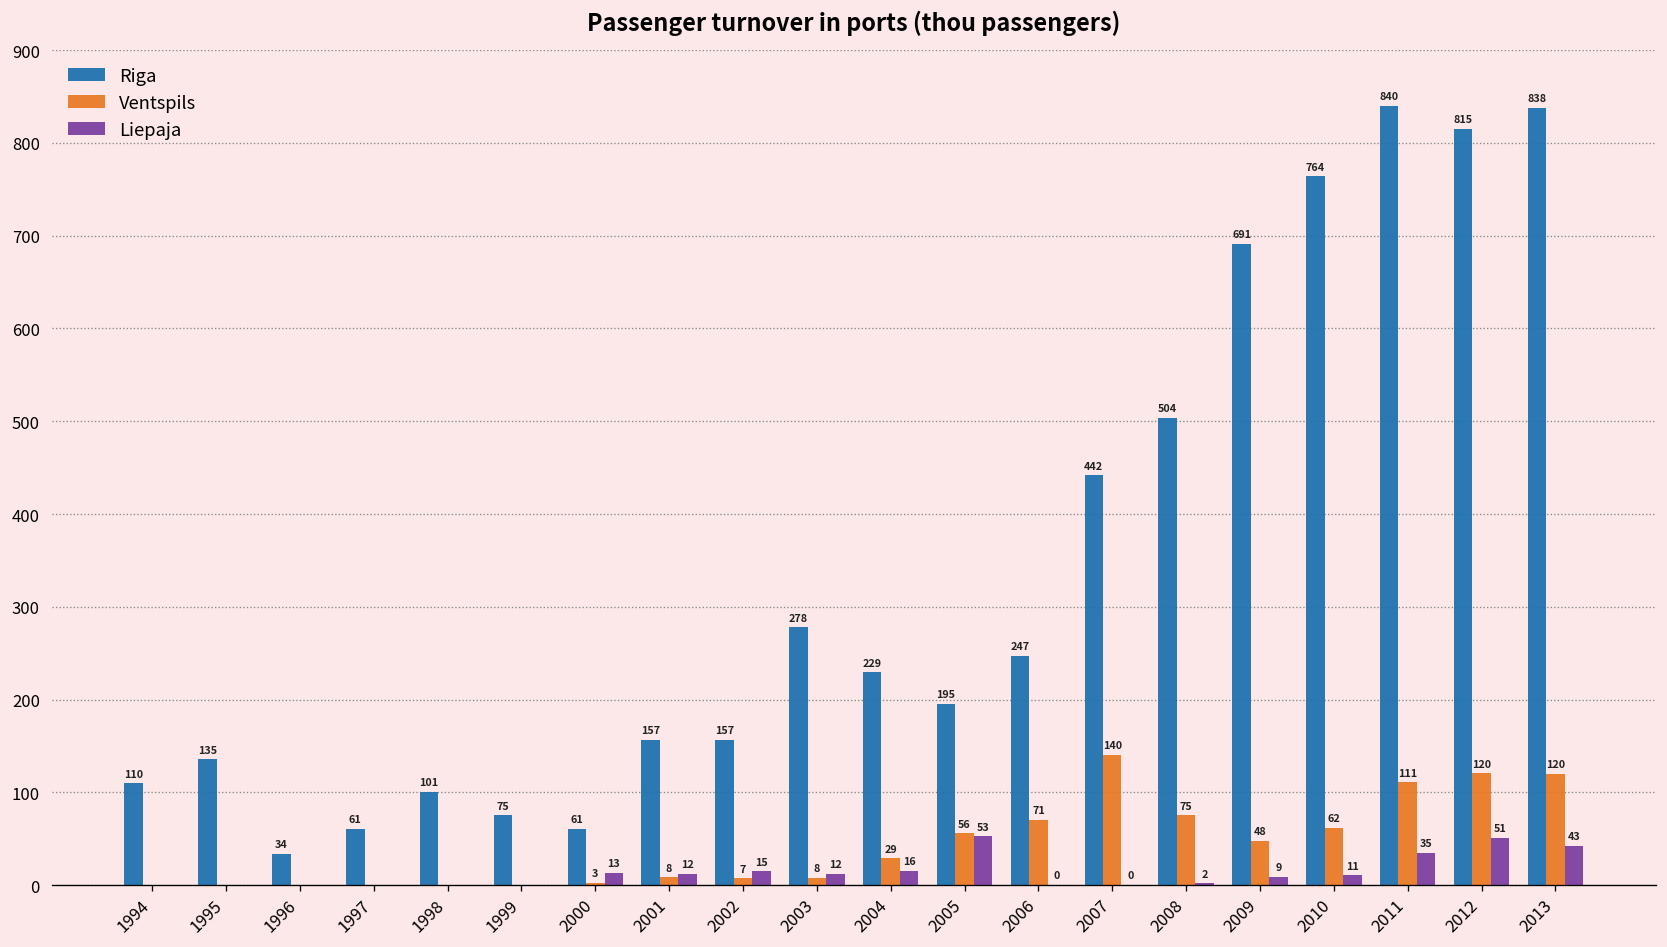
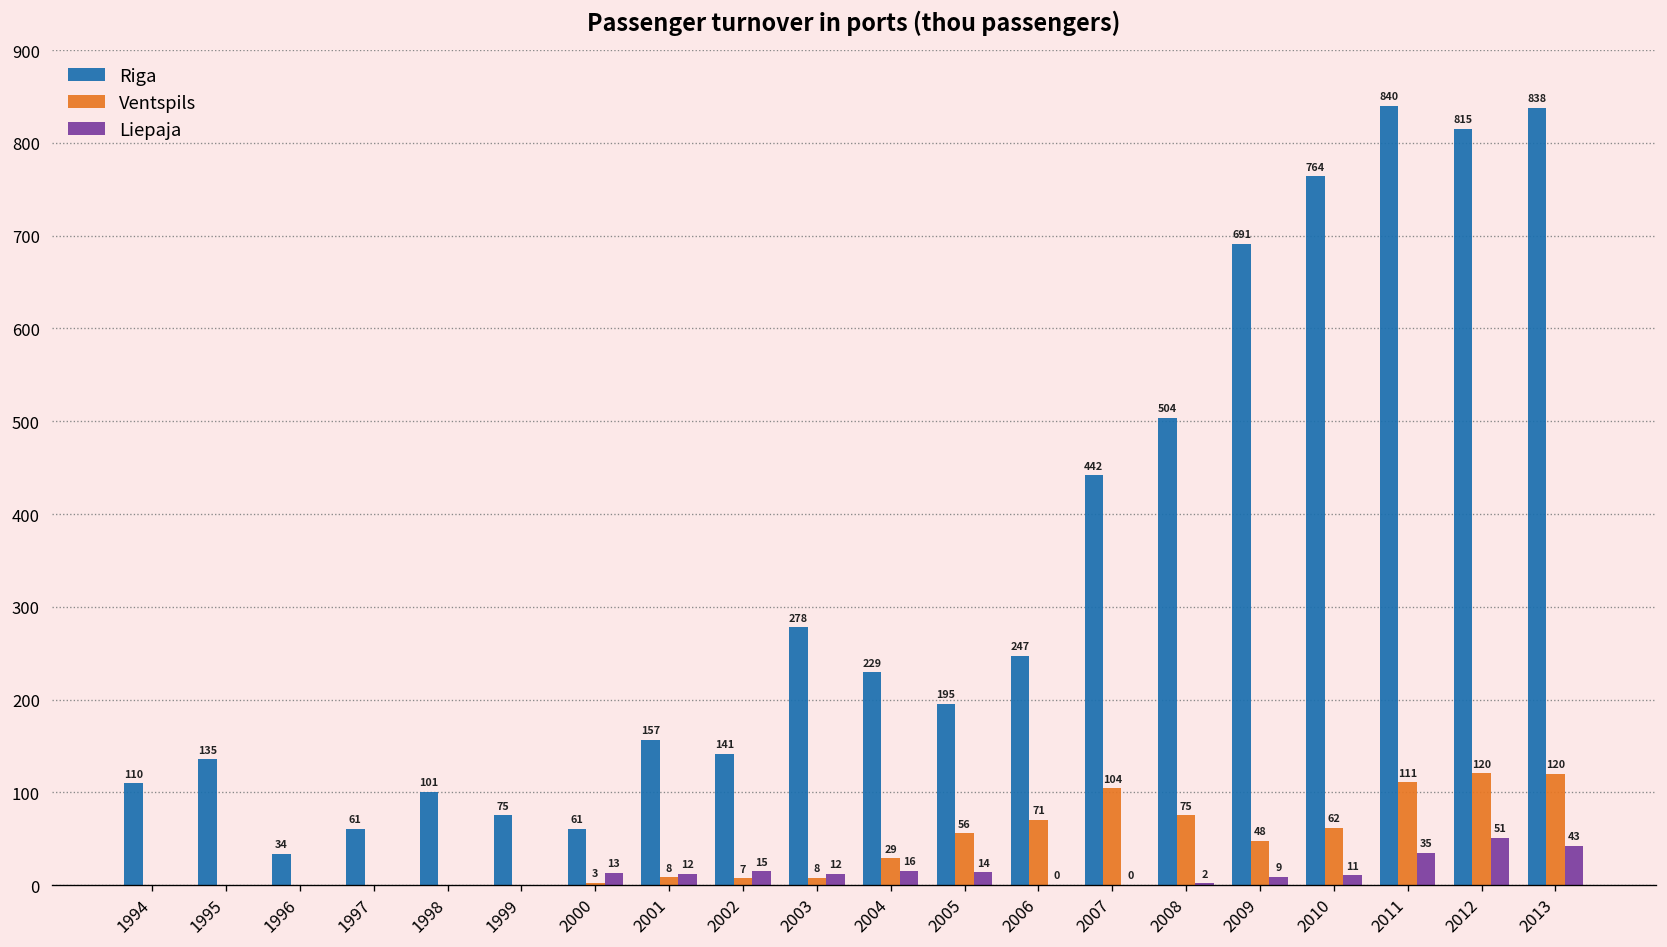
  {
    "Riga": {
      "1994": 110,
      "1995": 135,
      "1996": 34,
      "1997": 61,
      "1998": 101,
      "1999": 75,
      "2000": 61,
      "2001": 157,
-     "2002": 157,
+     "2002": 141,
      "2003": 278,
      "2004": 229,
      "2005": 195,
      "2006": 247,
      "2007": 442,
      "2008": 504,
      "2009": 691,
      "2010": 764,
      "2011": 840,
      "2012": 815,
      "2013": 838
    },
    "Ventspils": {
      "2000": 3,
      "2001": 8,
      "2002": 7,
      "2003": 8,
      "2004": 29,
      "2005": 56,
      "2006": 71,
-     "2007": 140,
+     "2007": 104,
      "2008": 75,
      "2009": 48,
      "2010": 62,
      "2011": 111,
      "2012": 120,
      "2013": 120
    },
    "Liepaja": {
      "2000": 13,
      "2001": 12,
      "2002": 15,
      "2003": 12,
      "2004": 16,
-     "2005": 53,
+     "2005": 14,
      "2006": 0,
      "2007": 0,
      "2008": 2,
      "2009": 9,
      "2010": 11,
      "2011": 35,
      "2012": 51,
      "2013": 43
    }
  }
